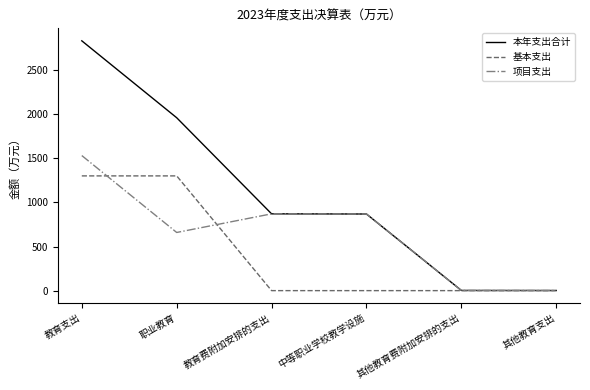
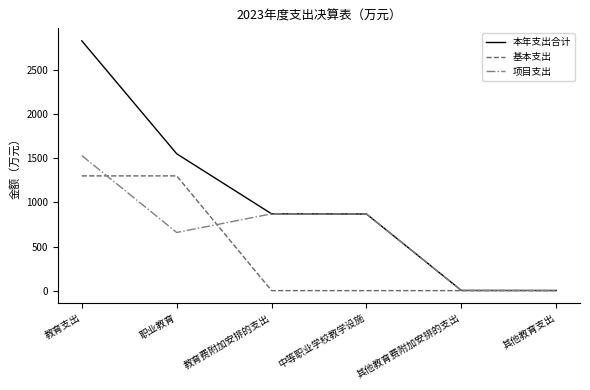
  {
    "本年支出合计": {
      "教育支出": 2800,
-     "职业教育": 2000
+     "职业教育": 1600
    }
  }
